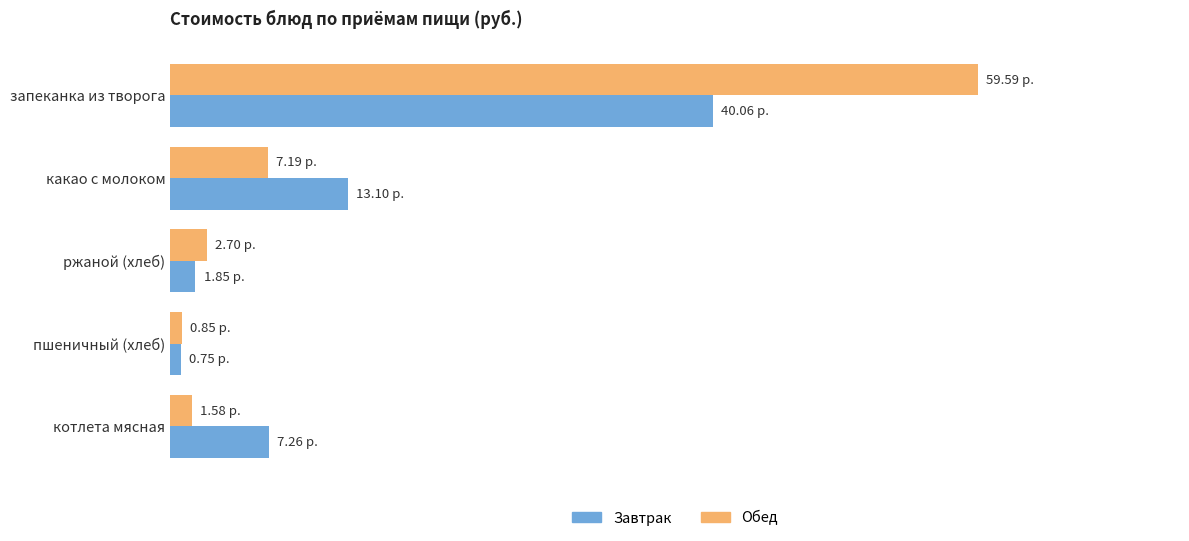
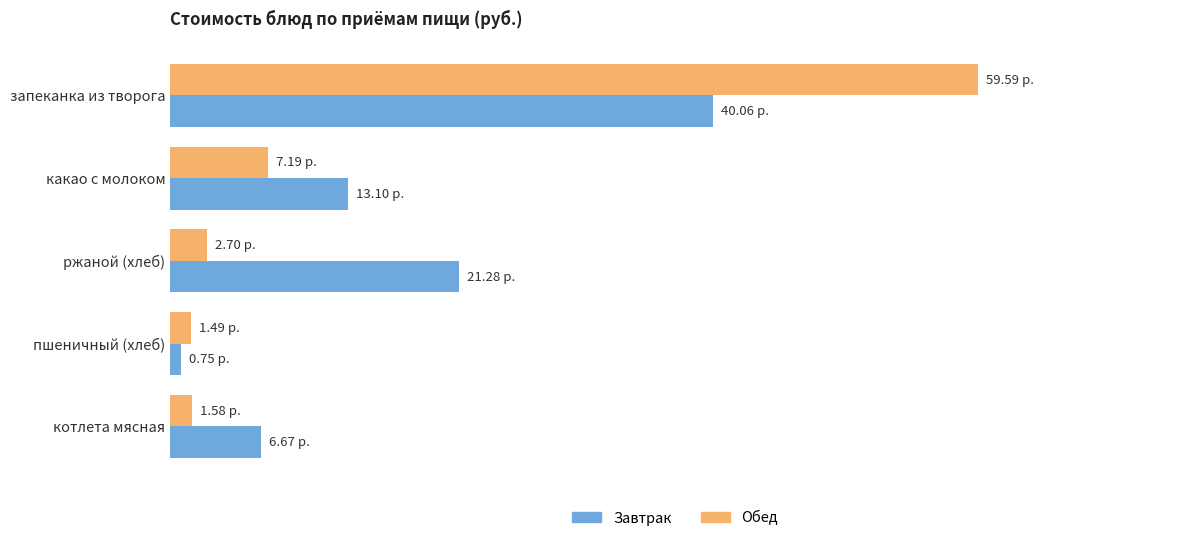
  {
    "Завтрак": {
      "запеканка из творога": 40.06,
      "какао с молоком": 13.10,
-     "ржаной (хлеб)": 1.85,
+     "ржаной (хлеб)": 21.28,
      "пшеничный (хлеб)": 0.75,
-     "котлета мясная": 7.26
+     "котлета мясная": 6.67
    },
    "Обед": {
      "запеканка из творога": 59.59,
      "какао с молоком": 7.19,
      "ржаной (хлеб)": 2.70,
-     "пшеничный (хлеб)": 0.85,
+     "пшеничный (хлеб)": 1.49,
      "котлета мясная": 1.58
    }
  }
